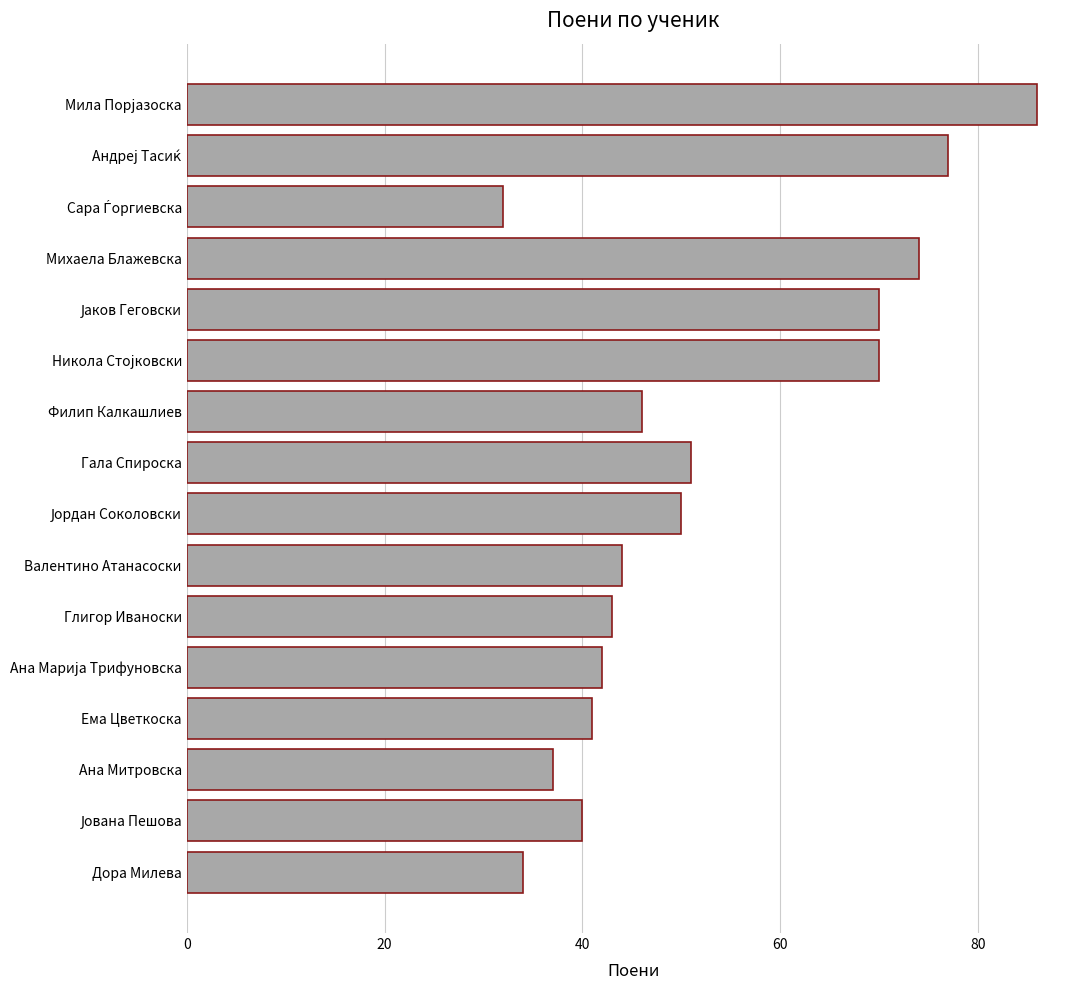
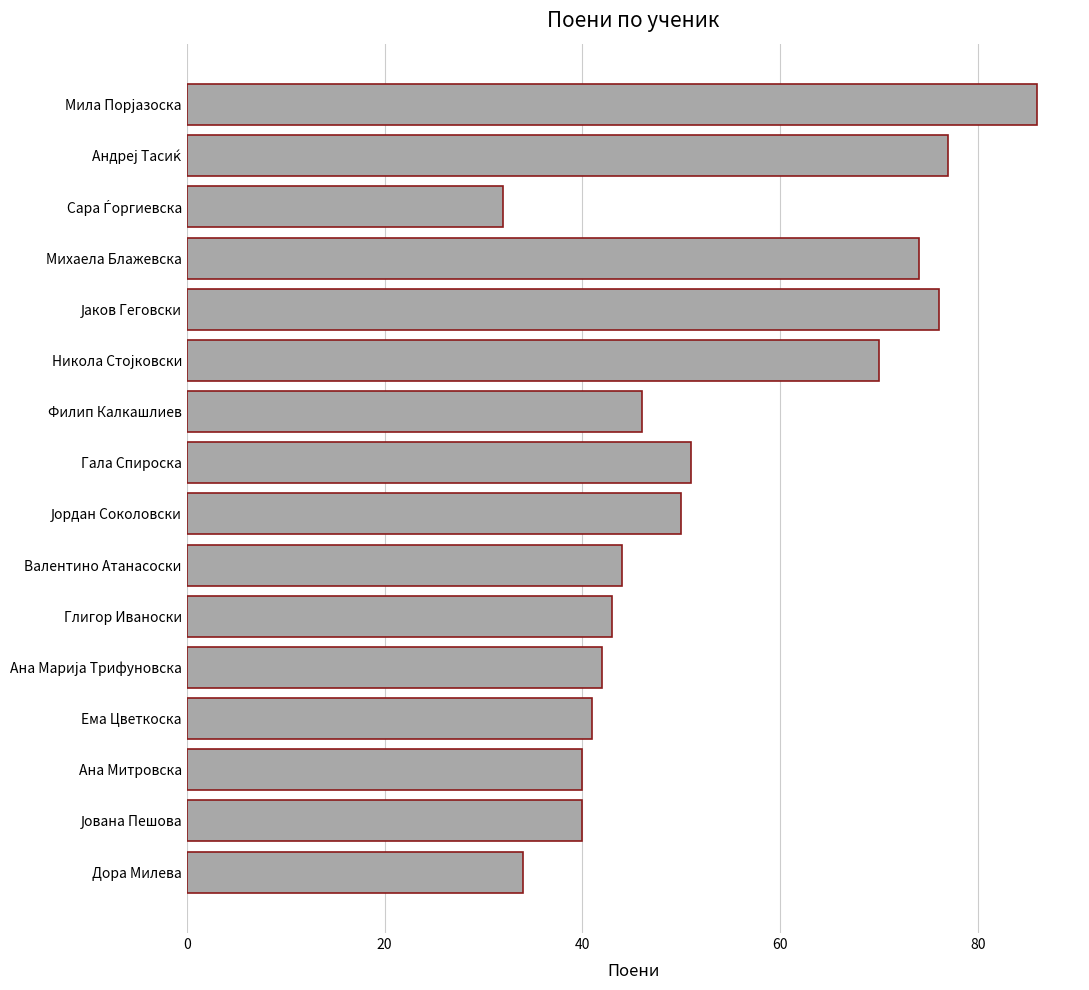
  {
    "Мила Порјазоска": 86,
    "Андреј Тасиќ": 77,
    "Сара Ѓоргиевска": 32,
    "Михаела Блажевска": 74,
-   "Јаков Геговски": 70,
+   "Јаков Геговски": 76,
    "Никола Стојковски": 70,
    "Филип Калкашлиев": 46,
    "Гала Спироска": 51,
    "Јордан Соколовски": 50,
    "Валентино Атанасоски": 44,
    "Глигор Иваноски": 43,
    "Ана Марија Трифуновска": 42,
    "Ема Цветкоска": 41,
-   "Ана Митровска": 37,
+   "Ана Митровска": 40,
    "Јована Пешова": 40,
    "Дора Милева": 34
  }
